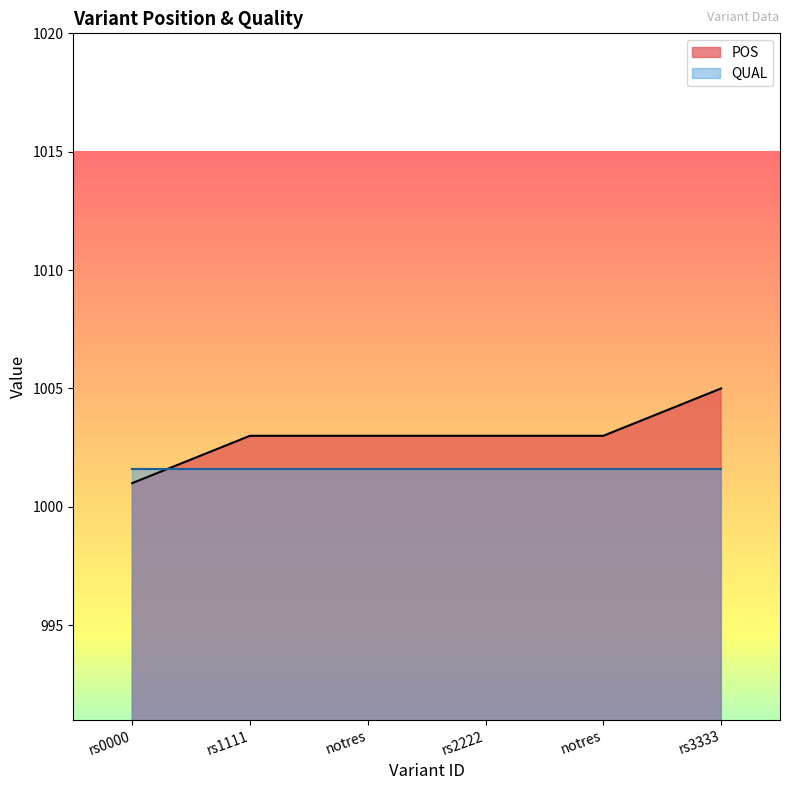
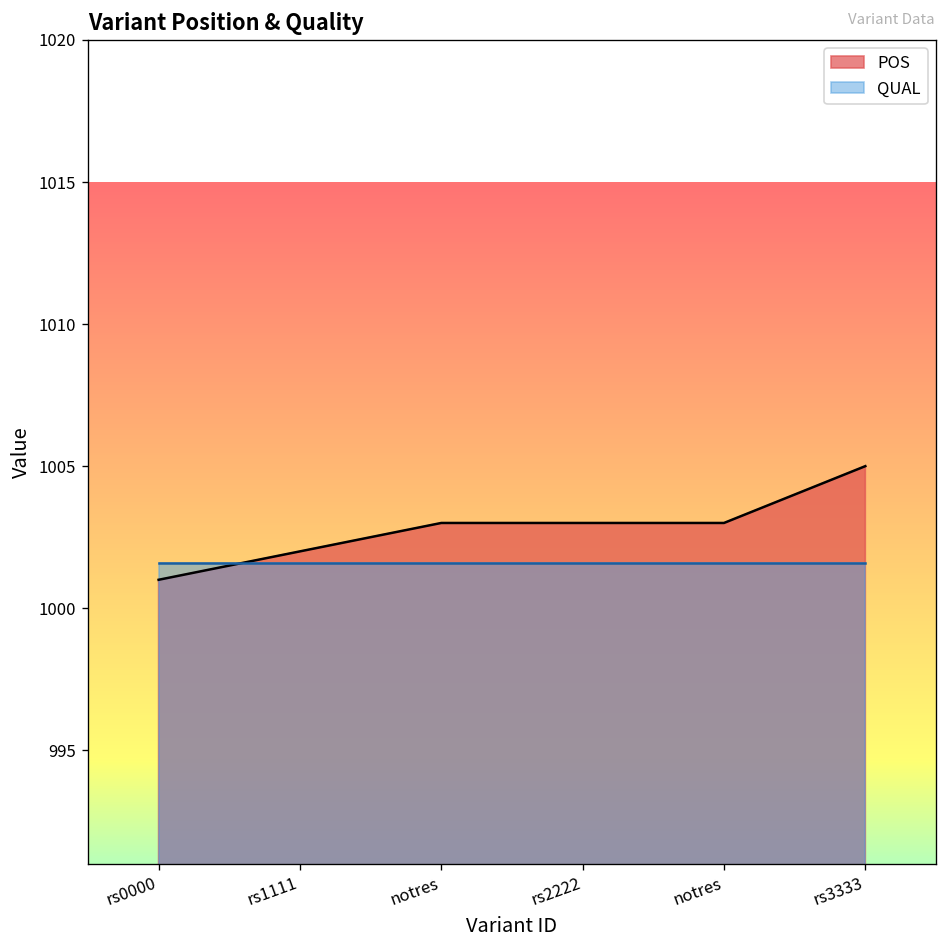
  {
    "POS": {
      "rs0000": 1001,
-     "rs1111": 1003,
+     "rs1111": 1002,
      "rs2222": 1003,
      "rs3333": 1005
    },
    "QUAL": {
      "rs0000": 1001.6,
      "rs1111": 1001.6,
      "rs2222": 1001.6,
      "rs3333": 1001.6
    }
  }
